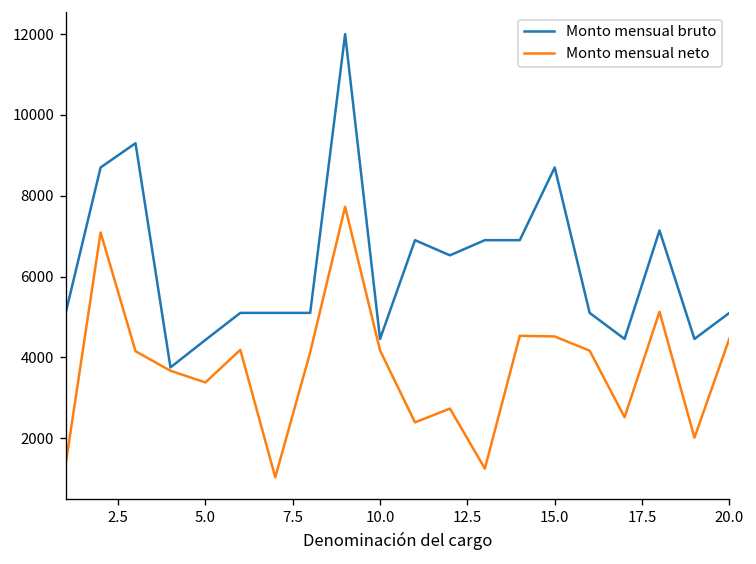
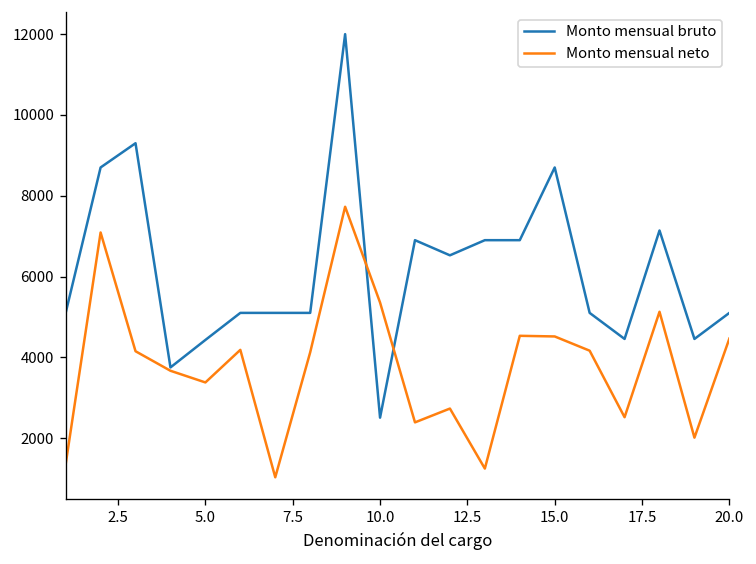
  {
    "Monto mensual bruto": {
      "5.0": 4400,
-     "10.0": 4500,
+     "10.0": 2500,
      "15.0": 8700,
      "20.0": 5100
    },
    "Monto mensual neto": {
      "5.0": 3400,
-     "10.0": 4200,
+     "10.0": 5400,
      "15.0": 4500,
      "20.0": 4500
    }
  }
